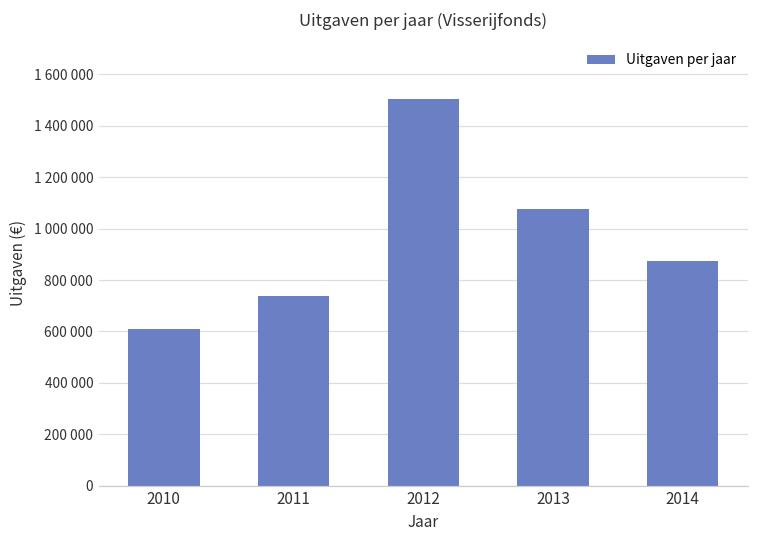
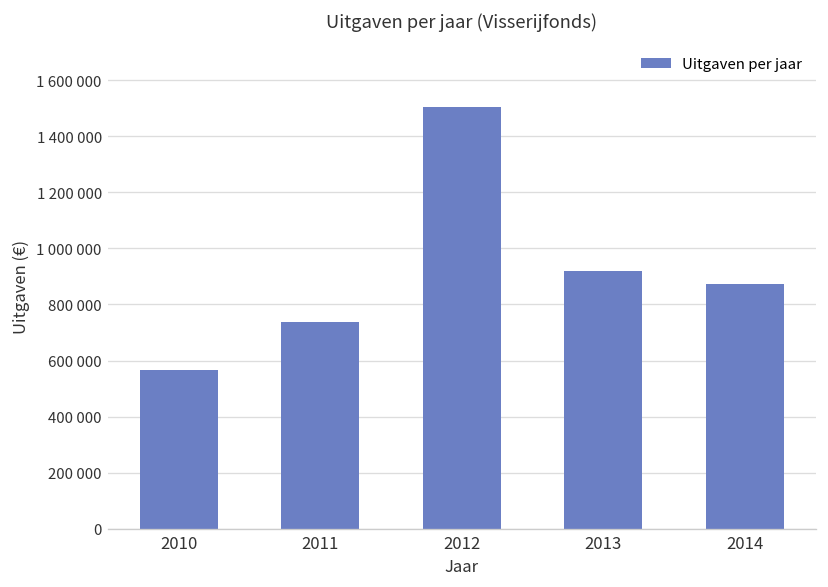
  {
-   "2010": 610000,
+   "2010": 570000,
    "2011": 740000,
    "2012": 1500000,
-   "2013": 1080000,
+   "2013": 920000,
    "2014": 870000
  }
